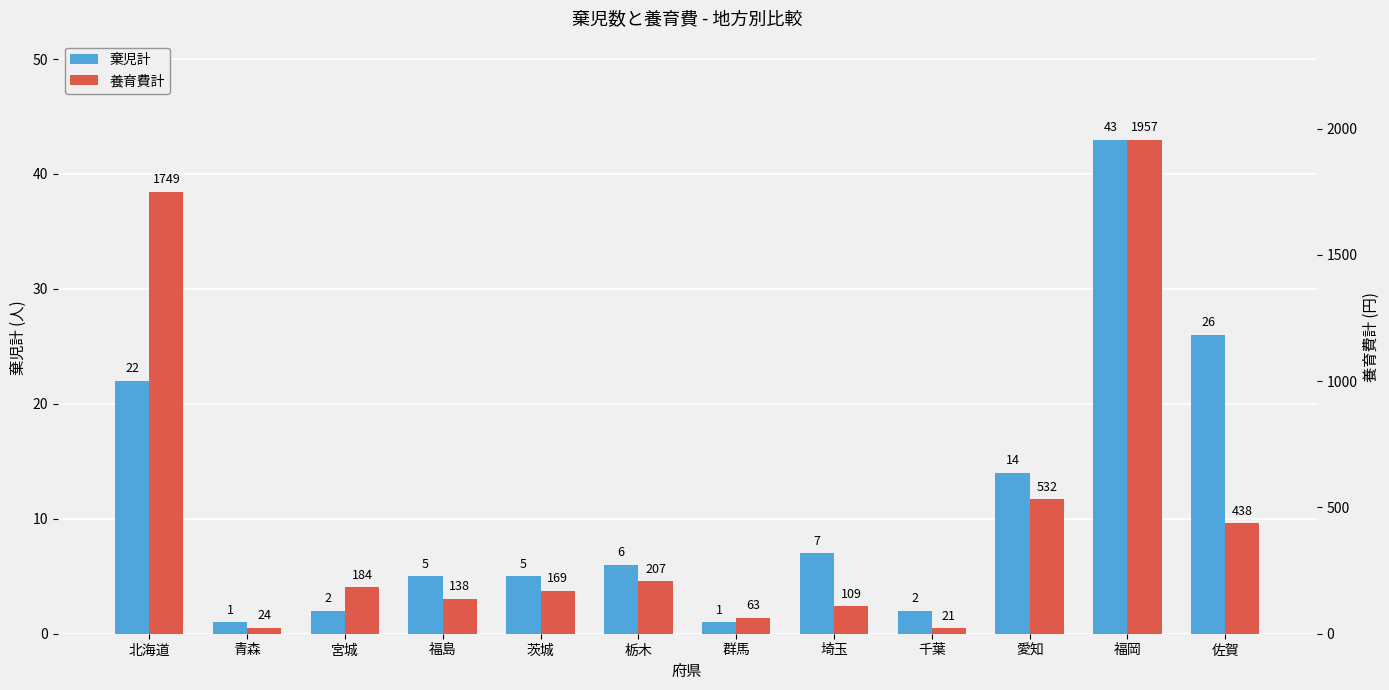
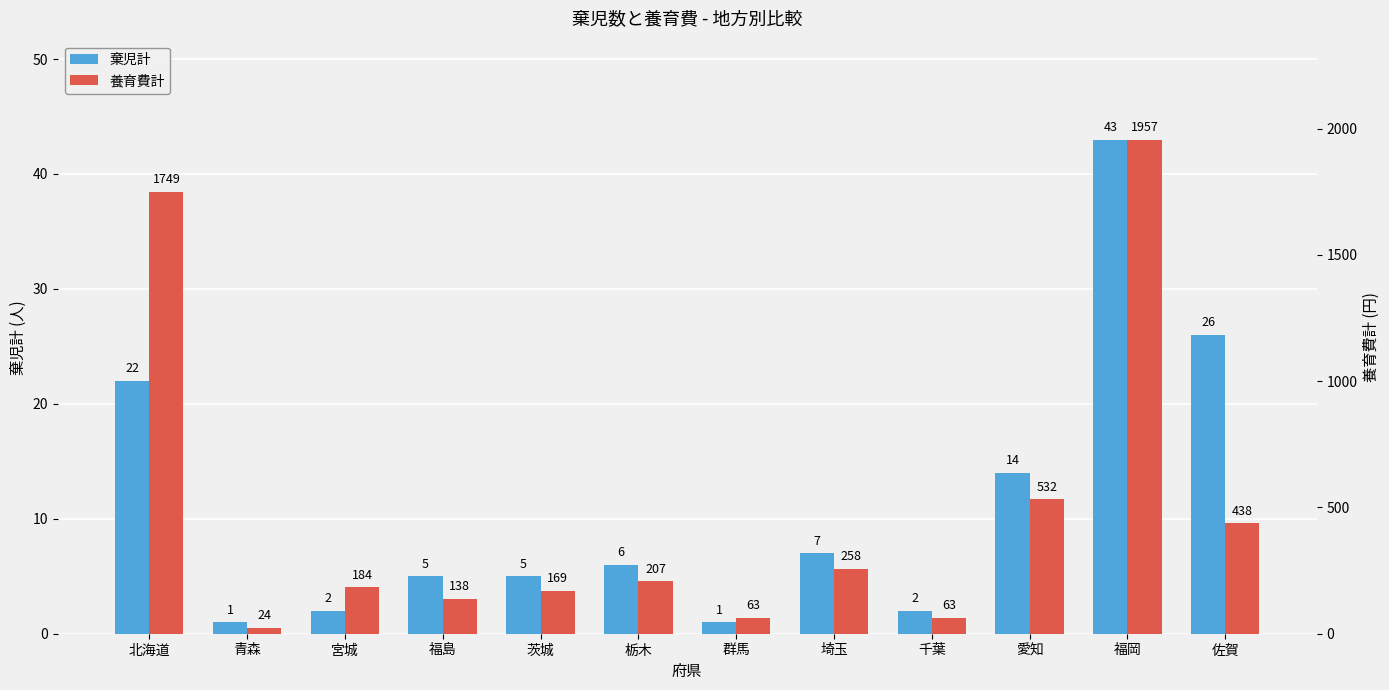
  {
    "棄児計": {
      "北海道": 22,
      "青森": 1,
      "宮城": 2,
      "福島": 5,
      "茨城": 5,
      "栃木": 6,
      "群馬": 1,
      "埼玉": 7,
      "千葉": 2,
      "愛知": 14,
      "福岡": 43,
      "佐賀": 26
    },
    "養育費計": {
      "北海道": 1749,
      "青森": 24,
      "宮城": 184,
      "福島": 138,
      "茨城": 169,
      "栃木": 207,
      "群馬": 63,
-     "埼玉": 109,
-     "千葉": 21,
+     "埼玉": 258,
+     "千葉": 63,
      "愛知": 532,
      "福岡": 1957,
      "佐賀": 438
    }
  }
